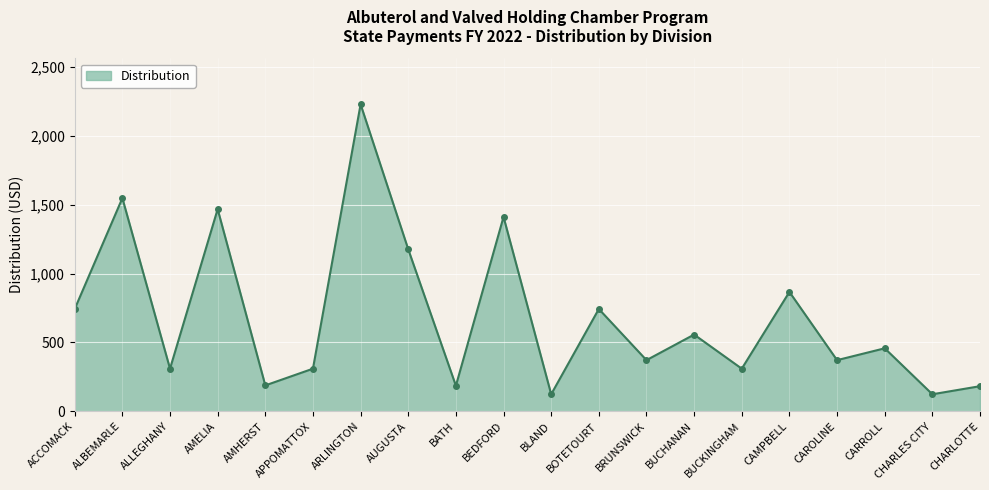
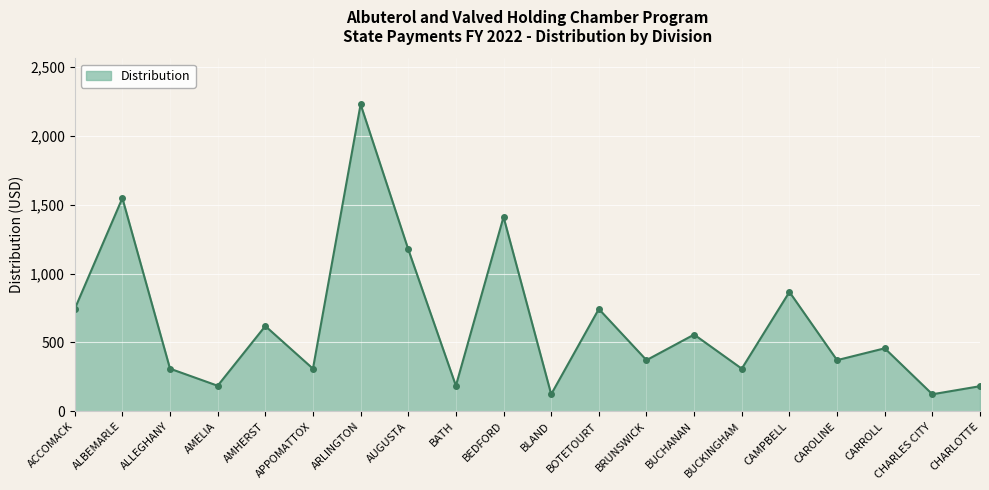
  {
    "ACCOMACK": "740",
    "ALBEMARLE": "1,550",
    "ALLEGHANY": "310",
-   "AMELIA": "1,470",
-   "AMHERST": "190",
+   "AMELIA": "190",
+   "AMHERST": "620",
    "APPOMATTOX": "310",
    "ARLINGTON": "2,230",
    "AUGUSTA": "1,180",
    "BATH": "190",
    "BEDFORD": "1,410",
    "BLAND": "120",
    "BOTETOURT": "740",
    "BRUNSWICK": "370",
    "BUCHANAN": "560",
    "BUCKINGHAM": "310",
    "CAMPBELL": "870",
    "CAROLINE": "370",
    "CARROLL": "460",
    "CHARLES CITY": "120",
    "CHARLOTTE": "180"
  }
